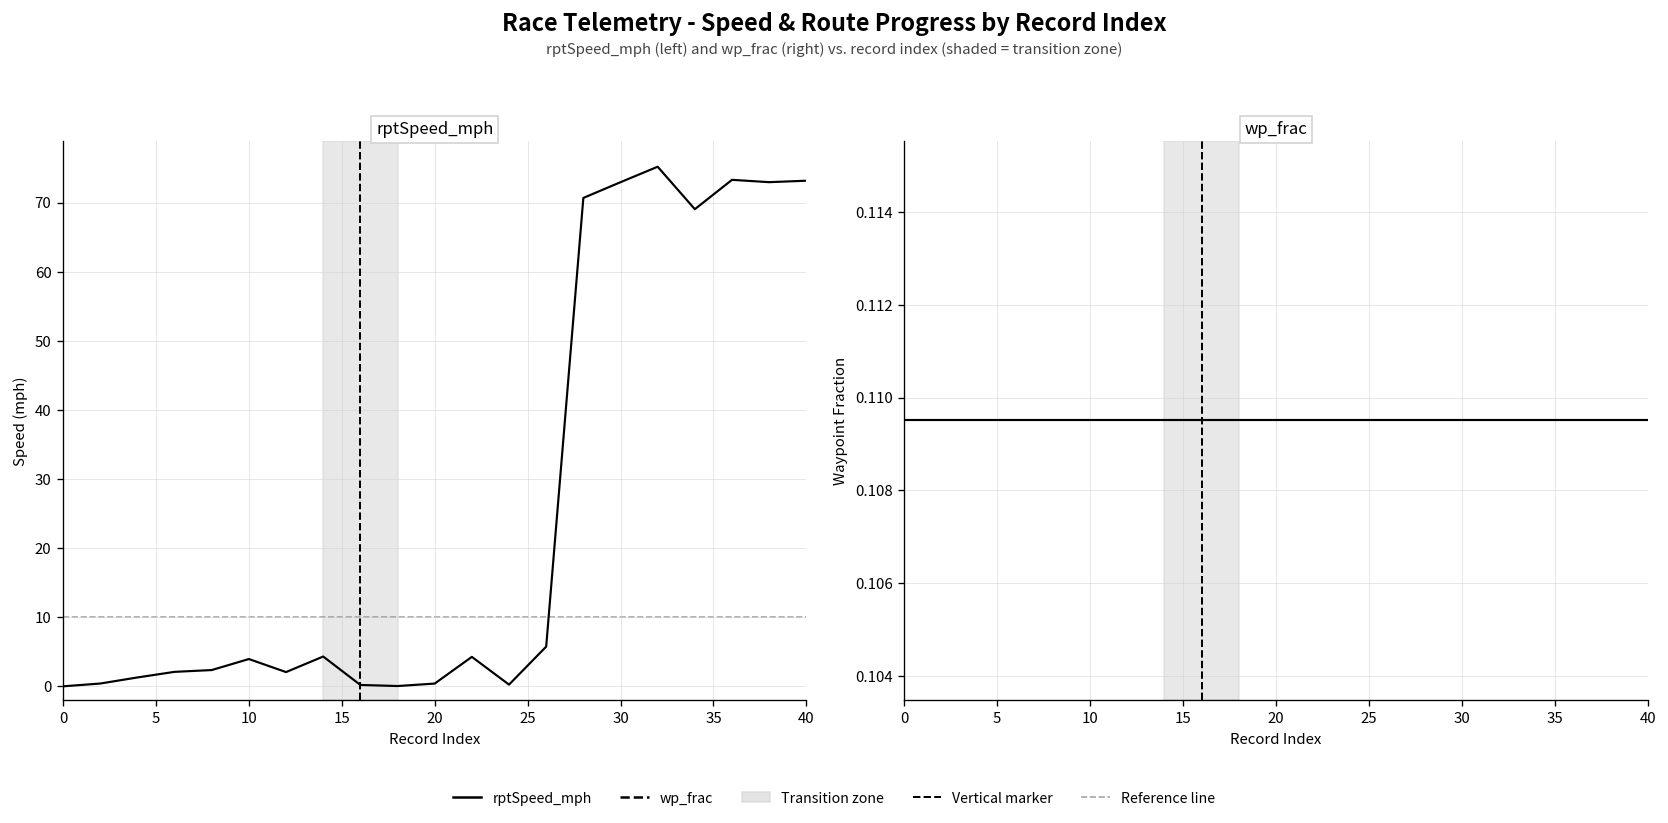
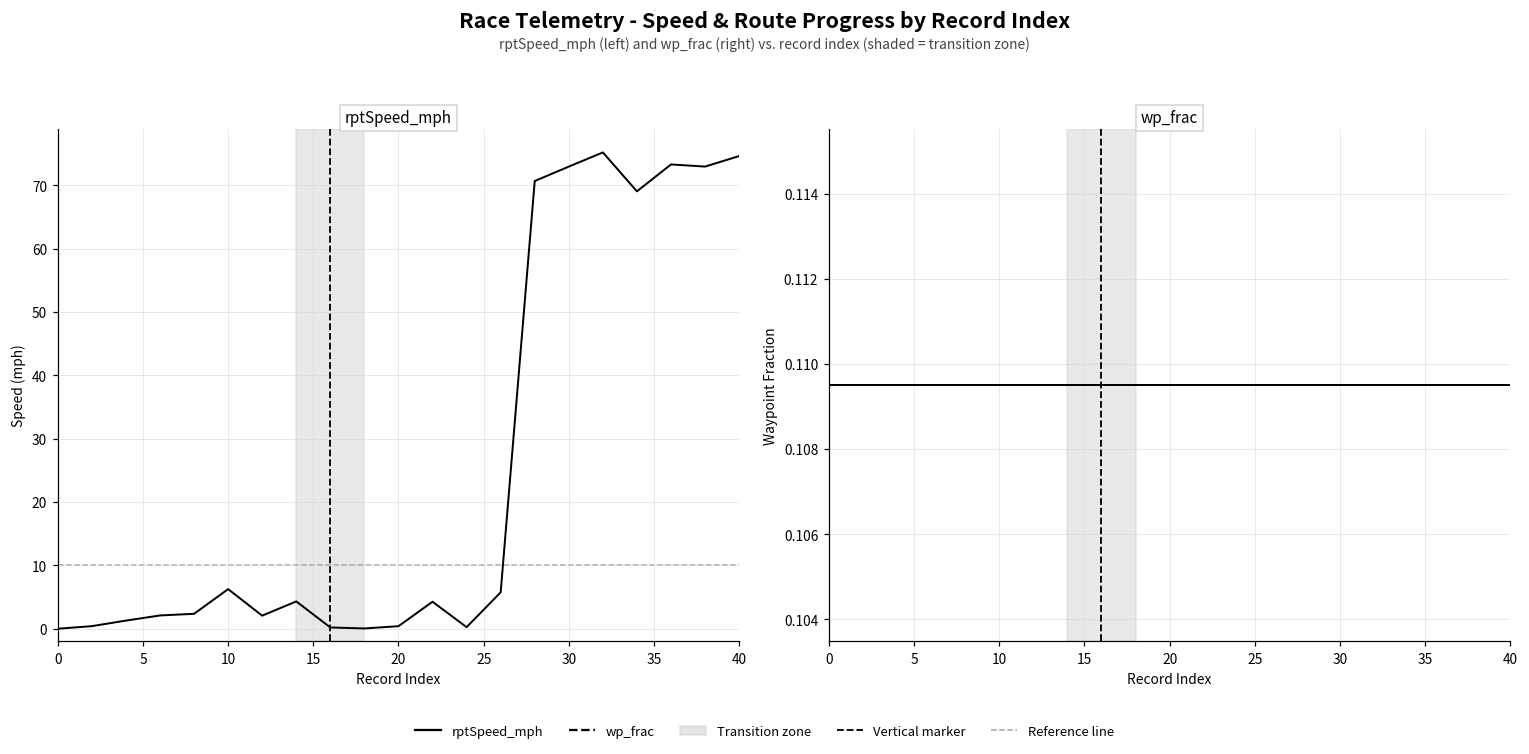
  {
    "rptSpeed_mph": {
      "0": 0,
-     "10": 4,
+     "10": 6,
      "20": 0,
      "30": 73,
-     "40": 73
+     "40": 75
    },
    "wp_frac": {
      "0": 0.1095,
      "10": 0.1095,
      "20": 0.1095,
      "30": 0.1095,
      "40": 0.1095
    }
  }
